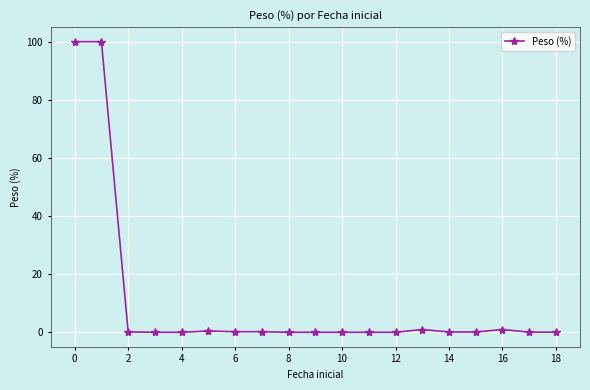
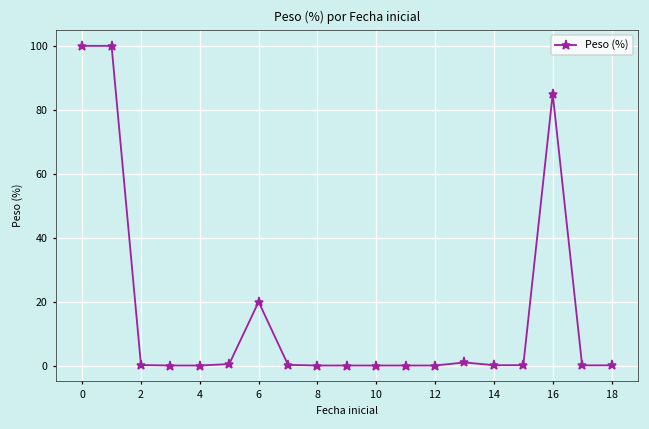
  {
    "0": 100,
    "2": 0,
    "4": 0,
-   "6": 0,
+   "6": 20,
    "8": 0,
    "10": 0,
    "12": 0,
    "14": 0,
-   "16": 1,
+   "16": 85,
    "18": 0
  }
